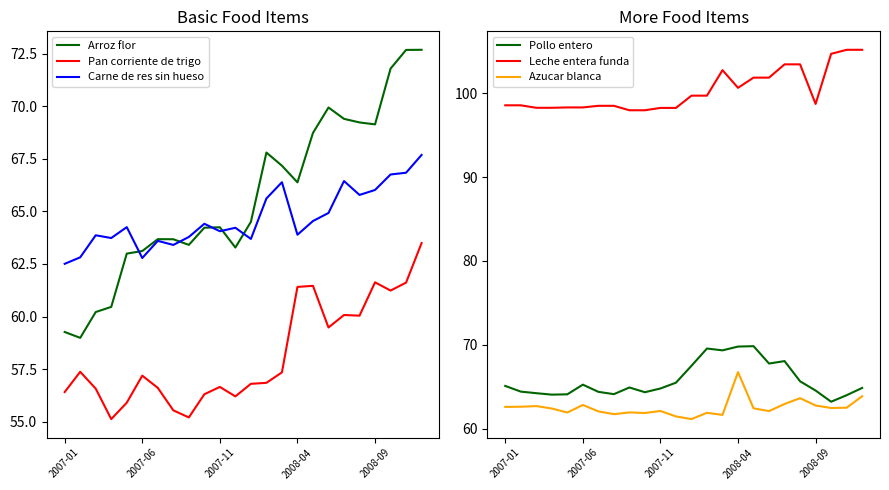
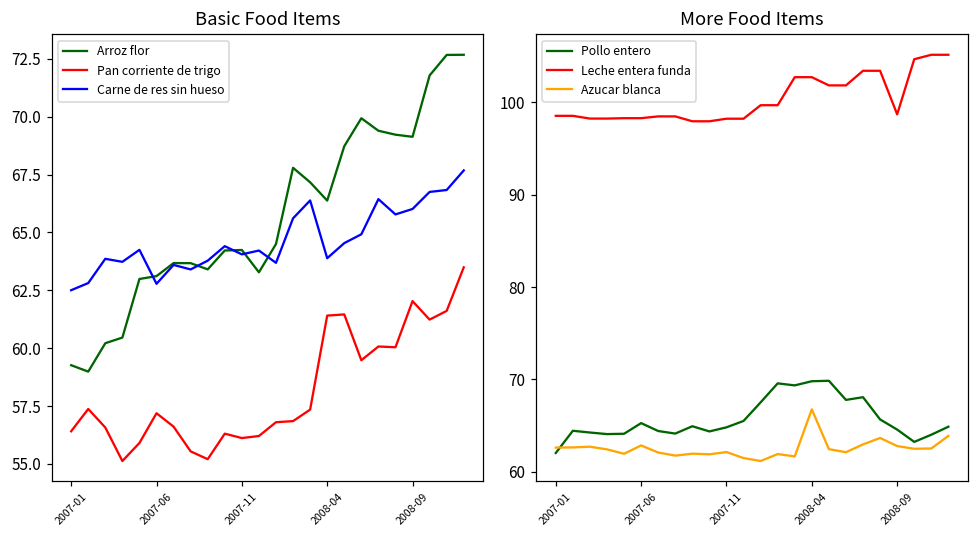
  {
    "Basic Food Items": {
      "Arroz flor": {
        "2007-01": 59.3,
        "2007-06": 63.1,
        "2007-11": 64.2,
        "2008-04": 66.4,
        "2008-09": 69.1
      },
      "Pan corriente de trigo": {
        "2007-01": 56.4,
        "2007-06": 57.2,
-       "2007-11": 56.7,
+       "2007-11": 56.1,
        "2008-04": 61.4,
-       "2008-09": 61.6
+       "2008-09": 62.0
      },
      "Carne de res sin hueso": {
        "2007-01": 62.5,
        "2007-06": 62.8,
        "2007-11": 64.1,
        "2008-04": 63.9,
        "2008-09": 66.0
      }
    },
    "More Food Items": {
      "Pollo entero": {
-       "2007-01": 65,
+       "2007-01": 62,
        "2007-06": 65,
        "2007-11": 65,
        "2008-04": 70,
        "2008-09": 65
      },
      "Leche entera funda": {
        "2007-01": 99,
        "2007-06": 98,
        "2007-11": 98,
-       "2008-04": 101,
+       "2008-04": 103,
        "2008-09": 99
      },
      "Azucar blanca": {
        "2007-01": 63,
        "2007-06": 63,
        "2007-11": 62,
        "2008-04": 67,
        "2008-09": 63
      }
    }
  }
